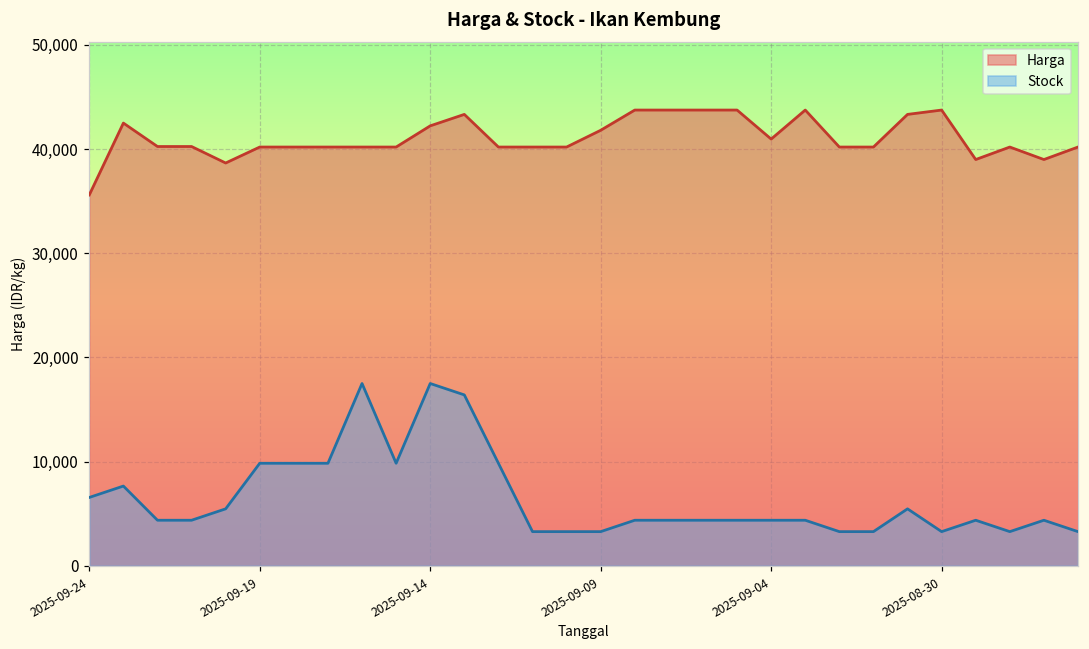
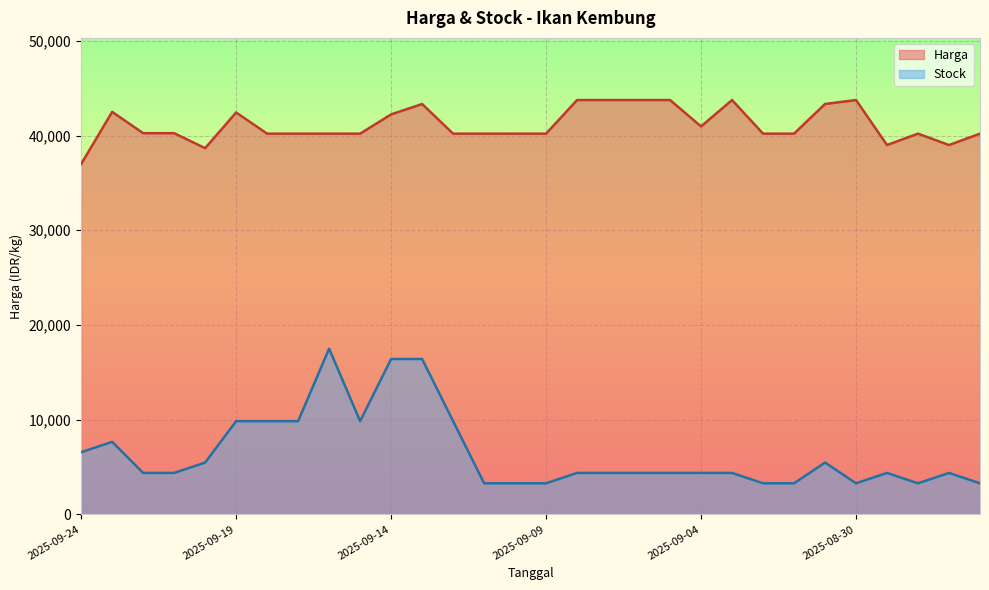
  {
    "Harga": {
-     "2025-09-24": "36,000",
-     "2025-09-19": "40,000",
+     "2025-09-24": "37,000",
+     "2025-09-19": "42,000",
      "2025-09-14": "42,000",
-     "2025-09-09": "42,000",
+     "2025-09-09": "40,000",
      "2025-09-04": "41,000",
      "2025-08-30": "44,000"
    },
    "Stock": {
      "2025-09-24": "7,000",
      "2025-09-19": "10,000",
-     "2025-09-14": "18,000",
+     "2025-09-14": "16,000",
      "2025-09-09": "3,000",
      "2025-09-04": "4,000",
      "2025-08-30": "3,000"
    }
  }
